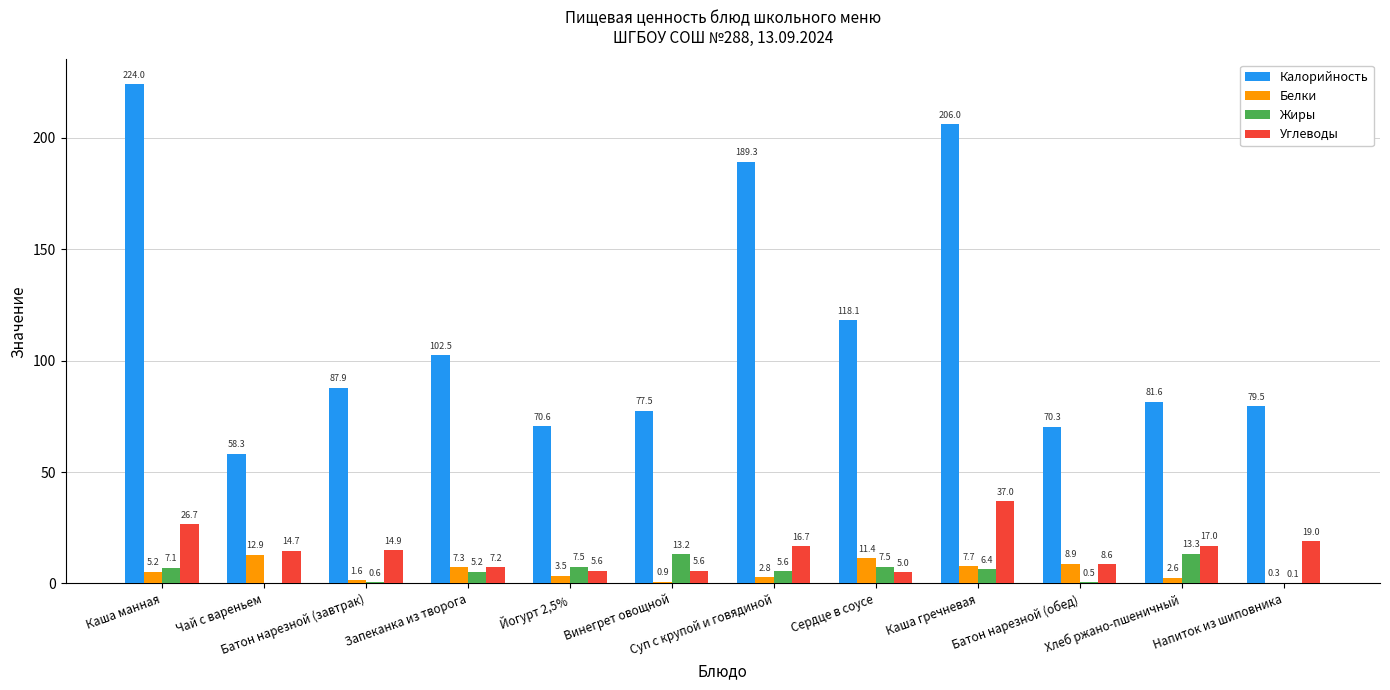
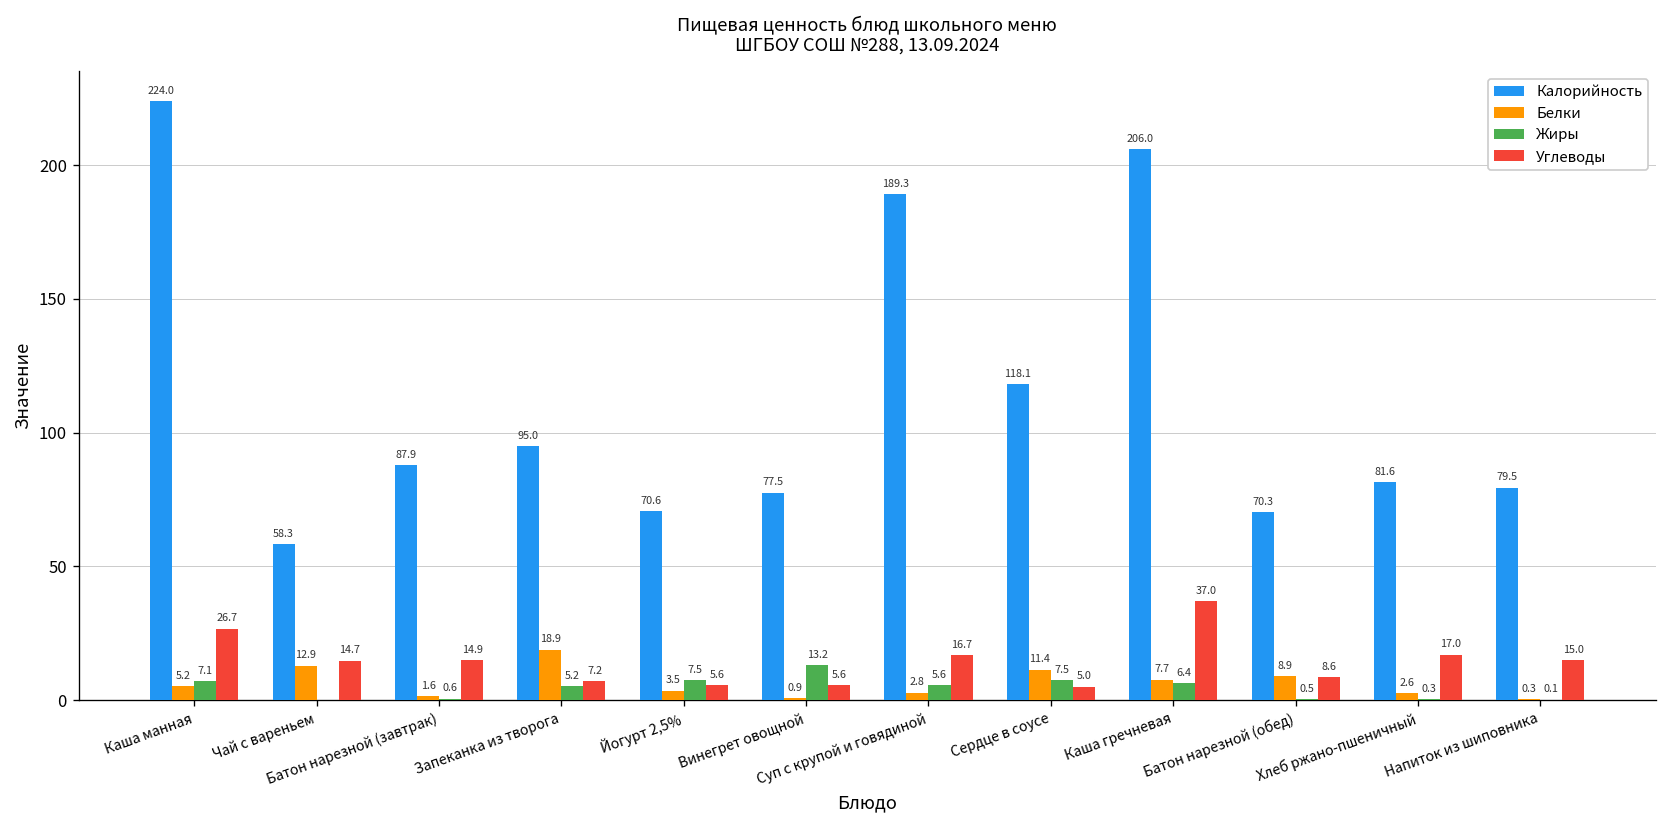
  {
    "Калорийность": {
      "Каша манная": 224.0,
      "Чай с вареньем": 58.3,
      "Батон нарезной (завтрак)": 87.9,
-     "Запеканка из творога": 102.5,
+     "Запеканка из творога": 95.0,
      "Йогурт 2,5%": 70.6,
      "Винегрет овощной": 77.5,
      "Суп с крупой и говядиной": 189.3,
      "Сердце в соусе": 118.1,
      "Каша гречневая": 206.0,
      "Батон нарезной (обед)": 70.3,
      "Хлеб ржано-пшеничный": 81.6,
      "Напиток из шиповника": 79.5
    },
    "Белки": {
      "Каша манная": 5.2,
      "Чай с вареньем": 12.9,
      "Батон нарезной (завтрак)": 1.6,
-     "Запеканка из творога": 7.3,
+     "Запеканка из творога": 18.9,
      "Йогурт 2,5%": 3.5,
      "Винегрет овощной": 0.9,
      "Суп с крупой и говядиной": 2.8,
      "Сердце в соусе": 11.4,
      "Каша гречневая": 7.7,
      "Батон нарезной (обед)": 8.9,
      "Хлеб ржано-пшеничный": 2.6,
      "Напиток из шиповника": 0.3
    },
    "Жиры": {
      "Каша манная": 7.1,
      "Батон нарезной (завтрак)": 0.6,
      "Запеканка из творога": 5.2,
      "Йогурт 2,5%": 7.5,
      "Винегрет овощной": 13.2,
      "Суп с крупой и говядиной": 5.6,
      "Сердце в соусе": 7.5,
      "Каша гречневая": 6.4,
      "Батон нарезной (обед)": 0.5,
-     "Хлеб ржано-пшеничный": 13.3,
+     "Хлеб ржано-пшеничный": 0.3,
      "Напиток из шиповника": 0.1
    },
    "Углеводы": {
      "Каша манная": 26.7,
      "Чай с вареньем": 14.7,
      "Батон нарезной (завтрак)": 14.9,
      "Запеканка из творога": 7.2,
      "Йогурт 2,5%": 5.6,
      "Винегрет овощной": 5.6,
      "Суп с крупой и говядиной": 16.7,
      "Сердце в соусе": 5.0,
      "Каша гречневая": 37.0,
      "Батон нарезной (обед)": 8.6,
      "Хлеб ржано-пшеничный": 17.0,
-     "Напиток из шиповника": 19.0
+     "Напиток из шиповника": 15.0
    }
  }
